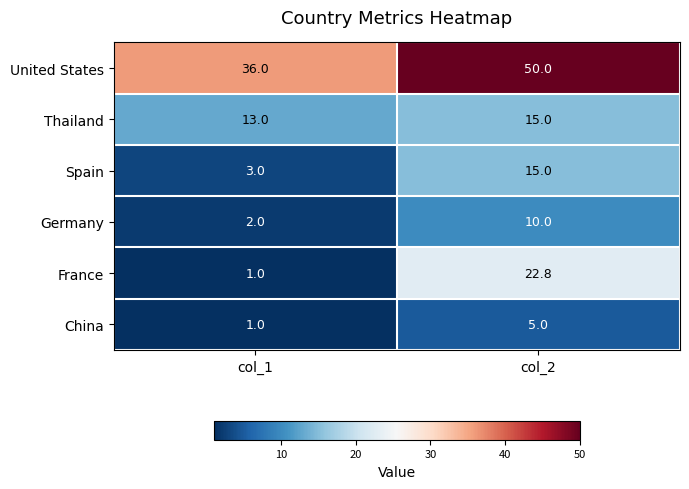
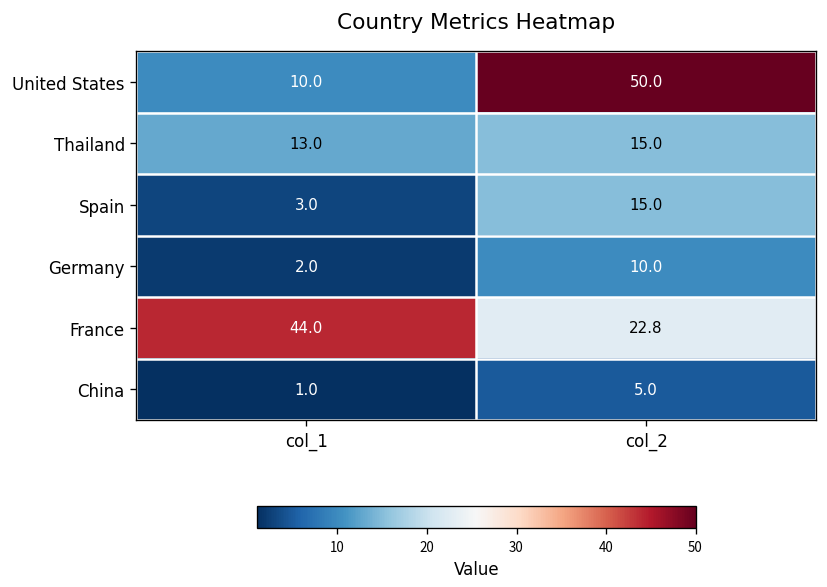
  {
    "United States": {
-     "col_1": 36.0,
+     "col_1": 10.0,
      "col_2": 50.0
    },
    "Thailand": {
      "col_1": 13.0,
      "col_2": 15.0
    },
    "Spain": {
      "col_1": 3.0,
      "col_2": 15.0
    },
    "Germany": {
      "col_1": 2.0,
      "col_2": 10.0
    },
    "France": {
-     "col_1": 1.0,
+     "col_1": 44.0,
      "col_2": 22.8
    },
    "China": {
      "col_1": 1.0,
      "col_2": 5.0
    }
  }
